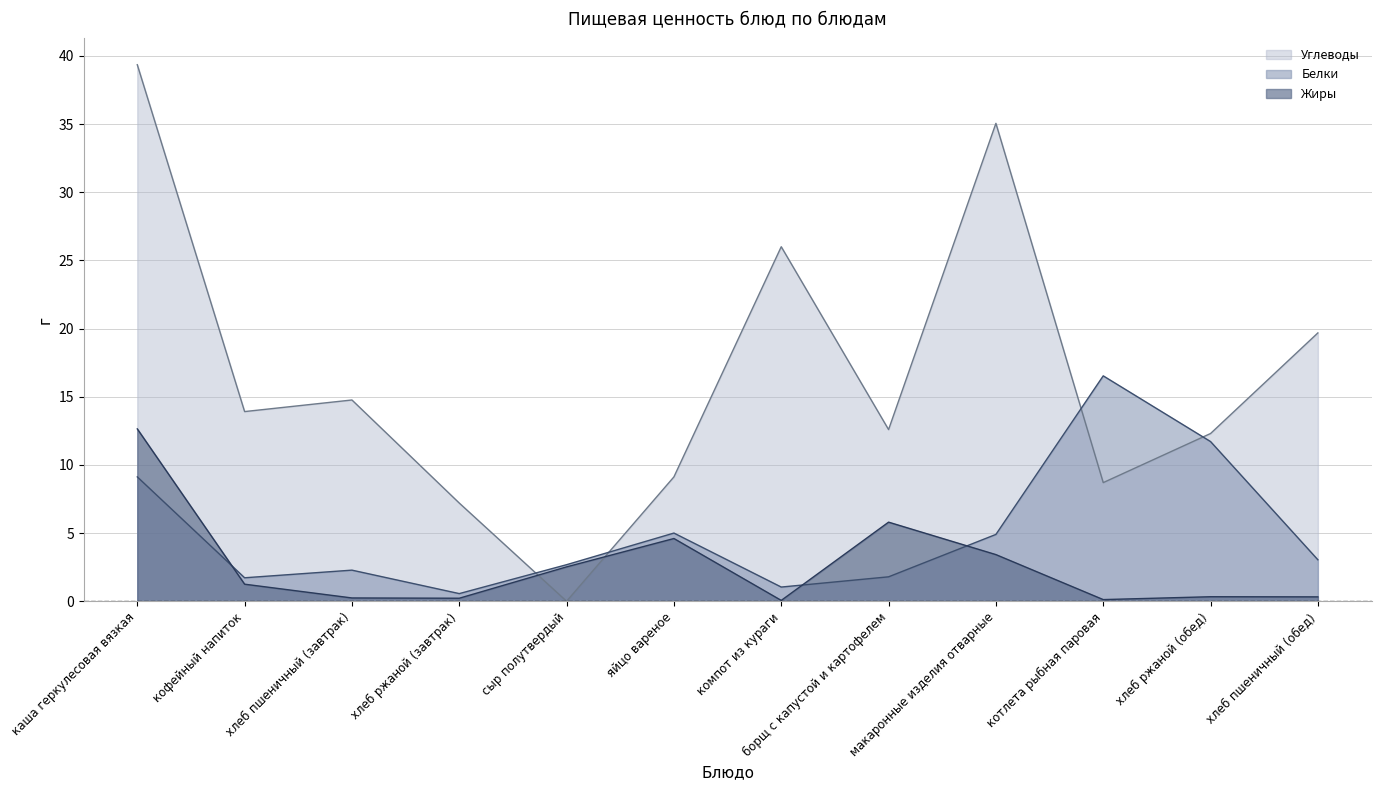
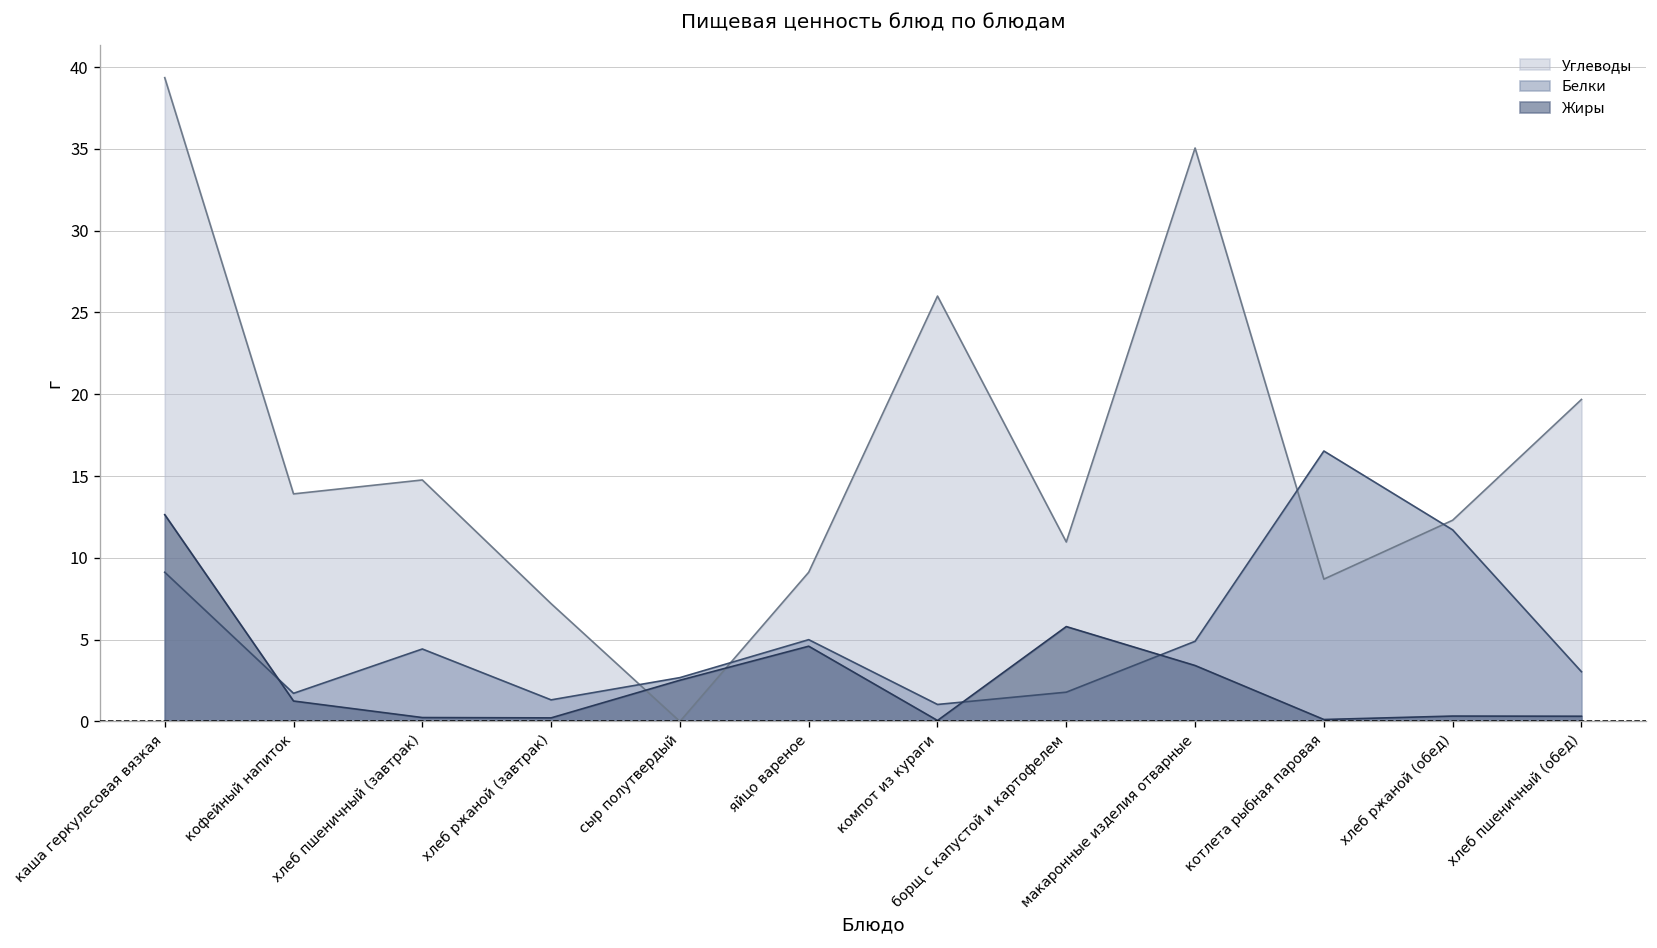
  {
    "Углеводы": {
      "каша геркулесовая вязкая": 39.4,
      "кофейный напиток": 13.9,
      "хлеб пшеничный (завтрак)": 14.8,
      "хлеб ржаной (завтрак)": 7.2,
      "сыр полутвердый": 0.0,
      "яйцо вареное": 9.1,
      "компот из кураги": 26.0,
-     "борщ с капустой и картофелем": 12.6,
+     "борщ с капустой и картофелем": 11.0,
      "макаронные изделия отварные": 35.1,
      "котлета рыбная паровая": 8.7,
      "хлеб ржаной (обед)": 12.3,
      "хлеб пшеничный (обед)": 19.7
    },
    "Белки": {
      "каша геркулесовая вязкая": 9.1,
      "кофейный напиток": 1.7,
-     "хлеб пшеничный (завтрак)": 2.3,
-     "хлеб ржаной (завтрак)": 0.6,
+     "хлеб пшеничный (завтрак)": 4.4,
+     "хлеб ржаной (завтрак)": 1.3,
      "яйцо вареное": 5.0,
      "компот из кураги": 1.0,
      "борщ с капустой и картофелем": 1.8,
      "макаронные изделия отварные": 4.9,
      "котлета рыбная паровая": 16.5,
      "хлеб ржаной (обед)": 11.7,
      "хлеб пшеничный (обед)": 3.0
    },
    "Жиры": {
      "каша геркулесовая вязкая": 12.6,
      "кофейный напиток": 1.3,
      "хлеб пшеничный (завтрак)": 0.2,
      "хлеб ржаной (завтрак)": 0.2,
      "яйцо вареное": 4.6,
      "компот из кураги": 0.1,
      "борщ с капустой и картофелем": 5.8,
      "макаронные изделия отварные": 3.4,
      "котлета рыбная паровая": 0.1,
      "хлеб ржаной (обед)": 0.3,
      "хлеб пшеничный (обед)": 0.3
    }
  }
